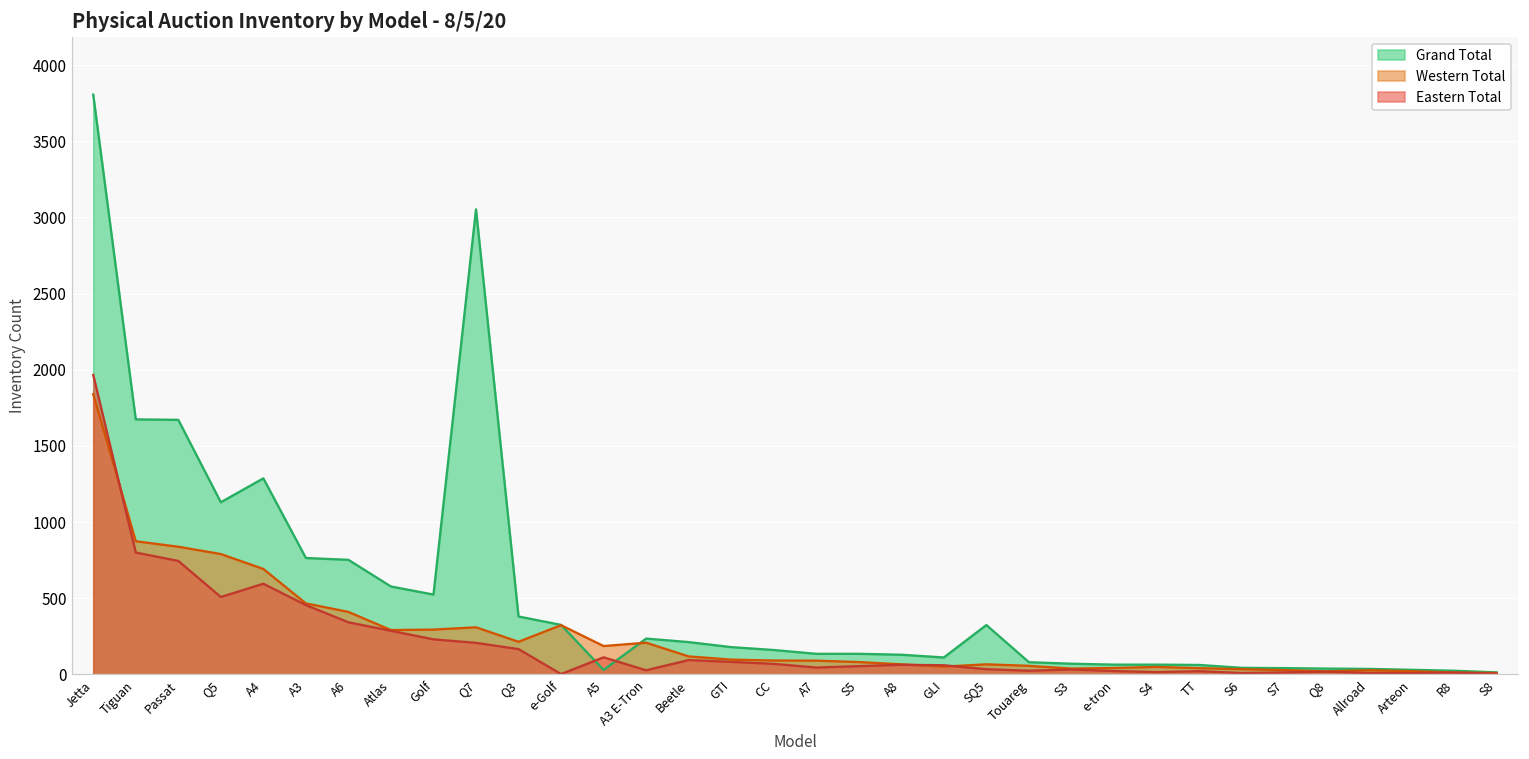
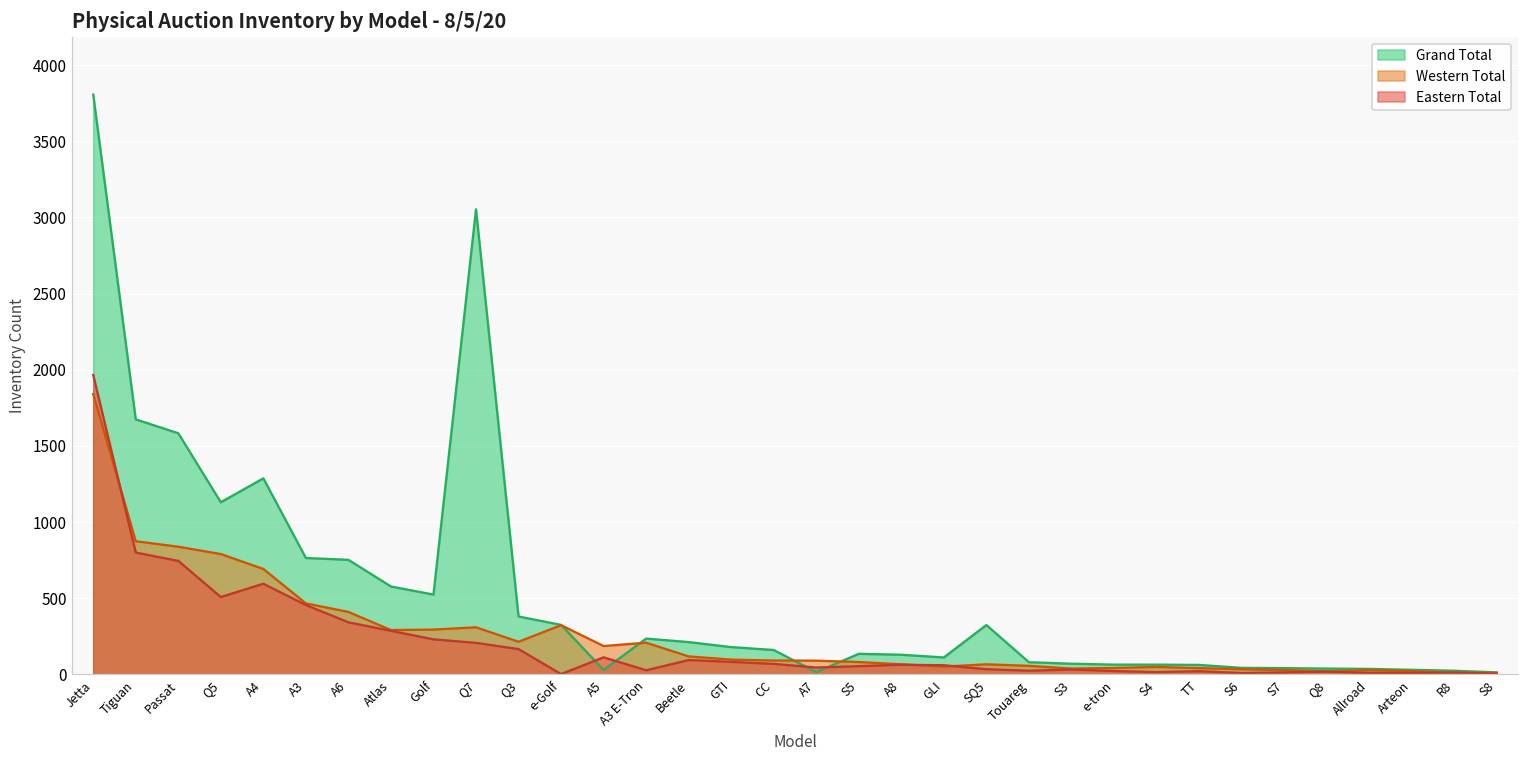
  {
    "Grand Total": {
      "Jetta": 3810,
      "Tiguan": 1670,
-     "Passat": 1670,
+     "Passat": 1580,
      "Q5": 1130,
      "A4": 1290,
      "A3": 760,
      "A6": 750,
      "Atlas": 580,
      "Golf": 520,
      "Q7": 3050,
      "Q3": 380,
      "A5": 30,
      "A3 E-Tron": 240,
      "Beetle": 210,
      "GTI": 180,
      "CC": 160,
-     "A7": 140,
+     "A7": 20,
      "S5": 140,
      "A8": 130,
      "GLI": 110,
      "SQ5": 320,
      "Touareg": 80,
      "S3": 70,
      "e-tron": 60,
      "TT": 60
    }
  }
